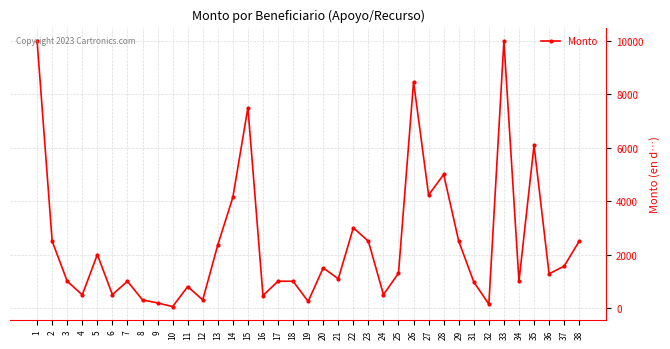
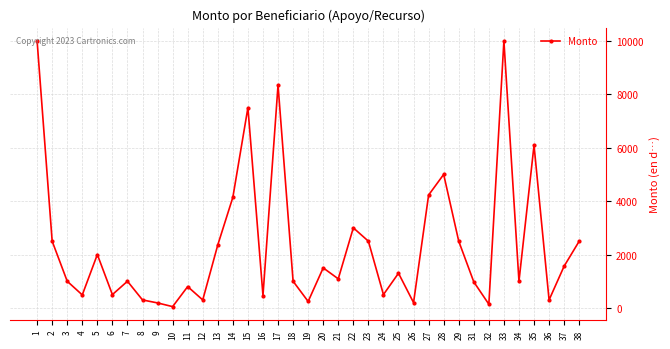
  {
    "2": 2500,
    "3": 1000,
    "4": 500,
    "5": 2000,
    "6": 500,
    "7": 1000,
    "8": 300,
    "9": 200,
    "10": 100,
    "11": 800,
    "12": 300,
    "13": 2400,
    "14": 4100,
    "15": 7500,
    "16": 500,
-   "17": 1000,
+   "17": 8300,
    "18": 1000,
    "19": 200,
    "20": 1500,
    "21": 1100,
    "22": 3000,
    "23": 2500,
    "24": 500,
    "25": 1300,
-   "26": 8500,
+   "26": 200,
    "27": 4200,
    "28": 5000,
    "29": 2500,
    "31": 1000,
    "32": 100,
    "33": 10000,
    "34": 1000,
    "35": 6100,
-   "36": 1300,
+   "36": 300,
    "37": 1600,
    "38": 2500
  }
